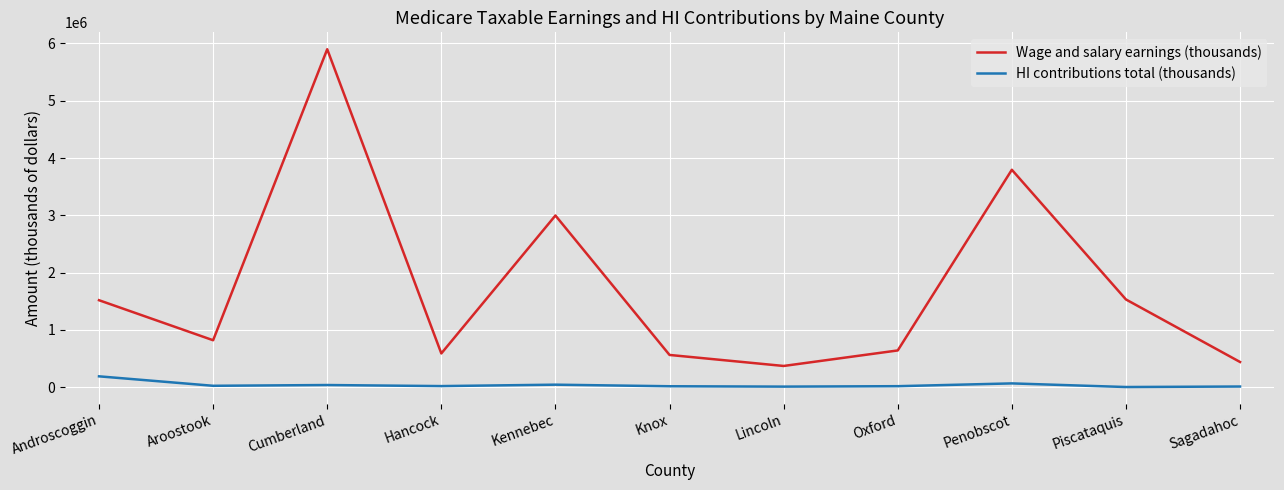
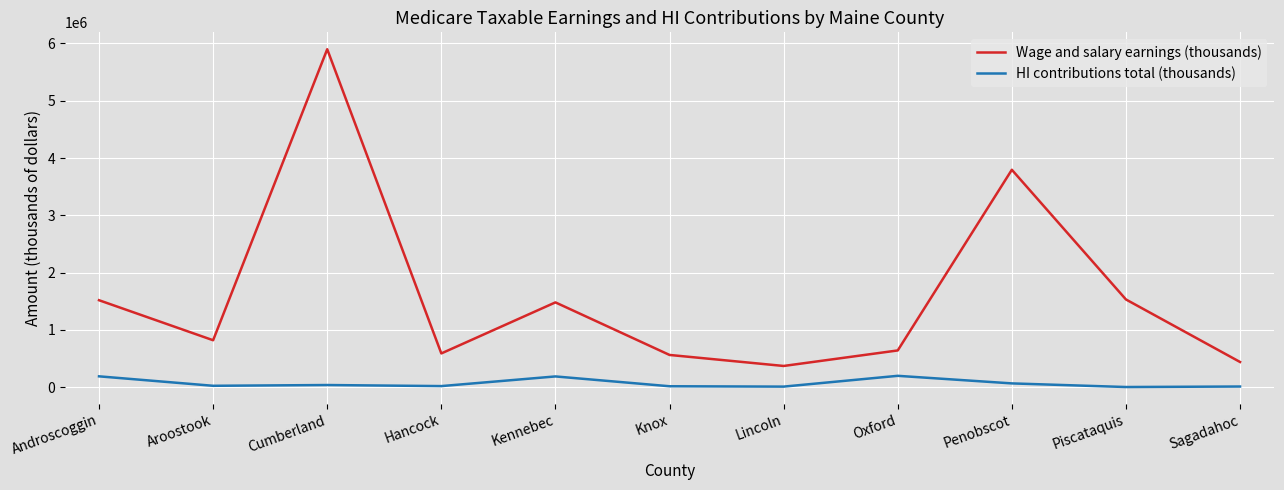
  {
    "Wage and salary earnings (thousands)": {
      "Androscoggin": 1500000,
      "Aroostook": 800000,
      "Cumberland": 5900000,
      "Hancock": 600000,
-     "Kennebec": 3000000,
+     "Kennebec": 1500000,
      "Knox": 600000,
      "Lincoln": 400000,
      "Oxford": 600000,
      "Penobscot": 3800000,
      "Piscataquis": 1500000,
      "Sagadahoc": 400000
    },
    "HI contributions total (thousands)": {
      "Androscoggin": 200000,
      "Aroostook": 0,
      "Cumberland": 0,
      "Hancock": 0,
-     "Kennebec": 0,
+     "Kennebec": 200000,
      "Knox": 0,
      "Lincoln": 0,
-     "Oxford": 0,
+     "Oxford": 200000,
      "Penobscot": 100000,
      "Piscataquis": 0,
      "Sagadahoc": 0
    }
  }
